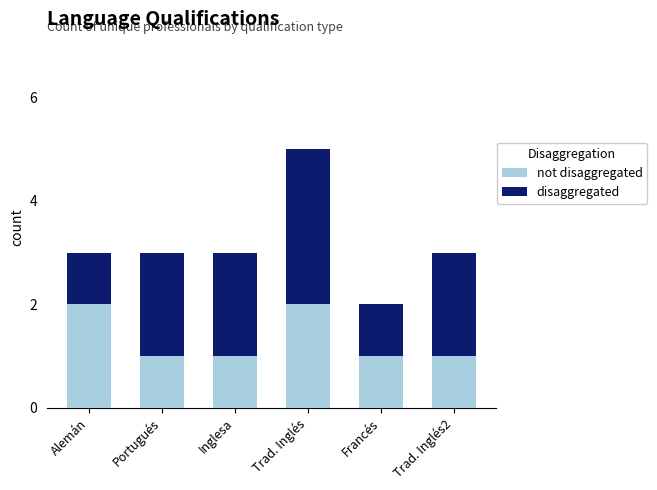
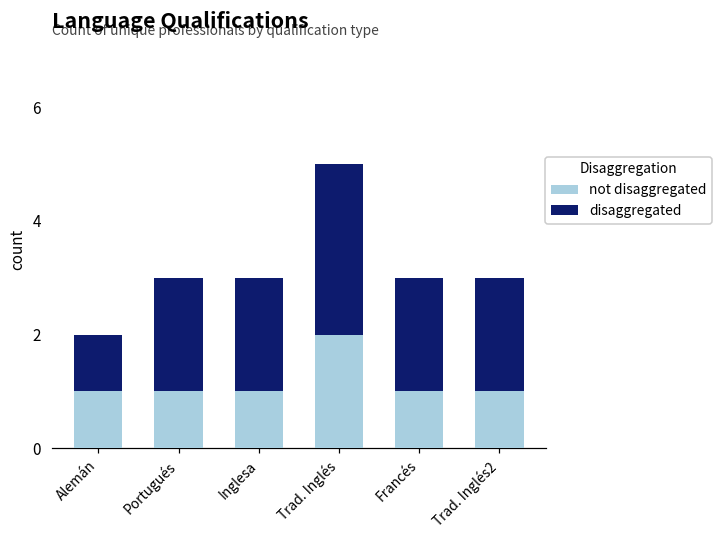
  {
    "not disaggregated": {
-     "Alemán": 2,
+     "Alemán": 1,
      "Portugués": 1,
      "Inglesa": 1,
      "Trad. Inglés": 2,
      "Francés": 1,
      "Trad. Inglés2": 1
    },
    "disaggregated": {
      "Alemán": 1,
      "Portugués": 2,
      "Inglesa": 2,
      "Trad. Inglés": 3,
-     "Francés": 1,
+     "Francés": 2,
      "Trad. Inglés2": 2
    }
  }
